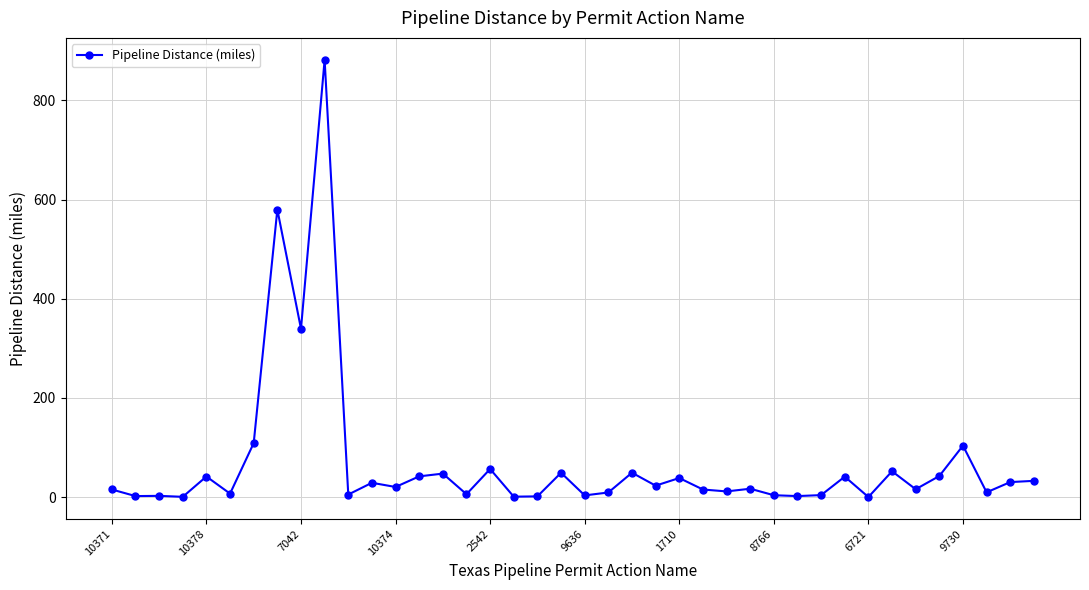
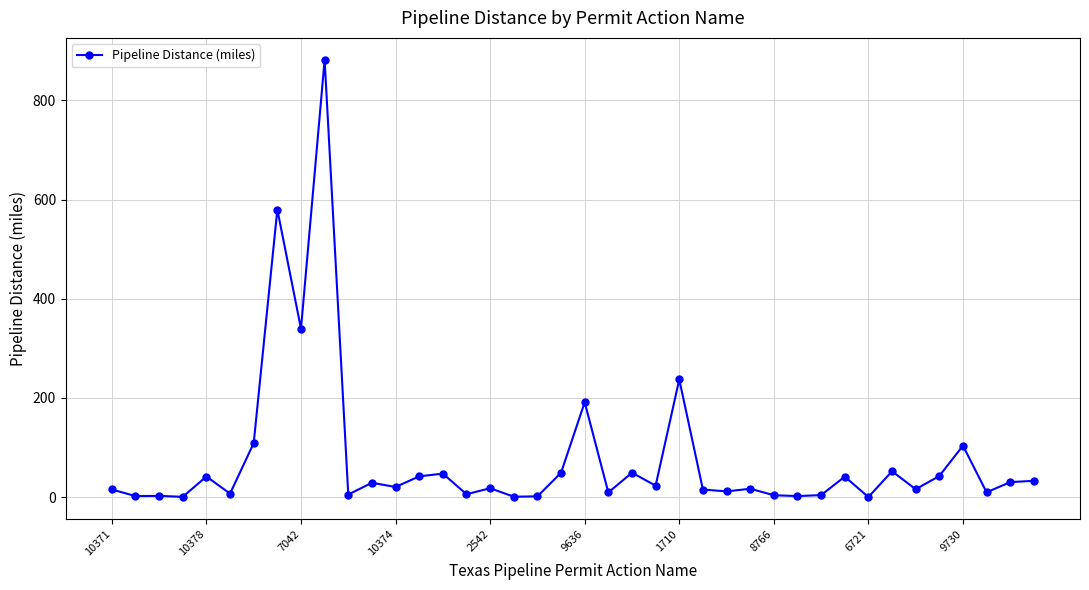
  {
    "10371": 20,
    "10378": 40,
    "7042": 340,
    "10374": 20,
-   "2542": 60,
-   "9636": 0,
-   "1710": 40,
+   "2542": 20,
+   "9636": 190,
+   "1710": 240,
    "8766": 0,
    "6721": 0,
    "9730": 100
  }
